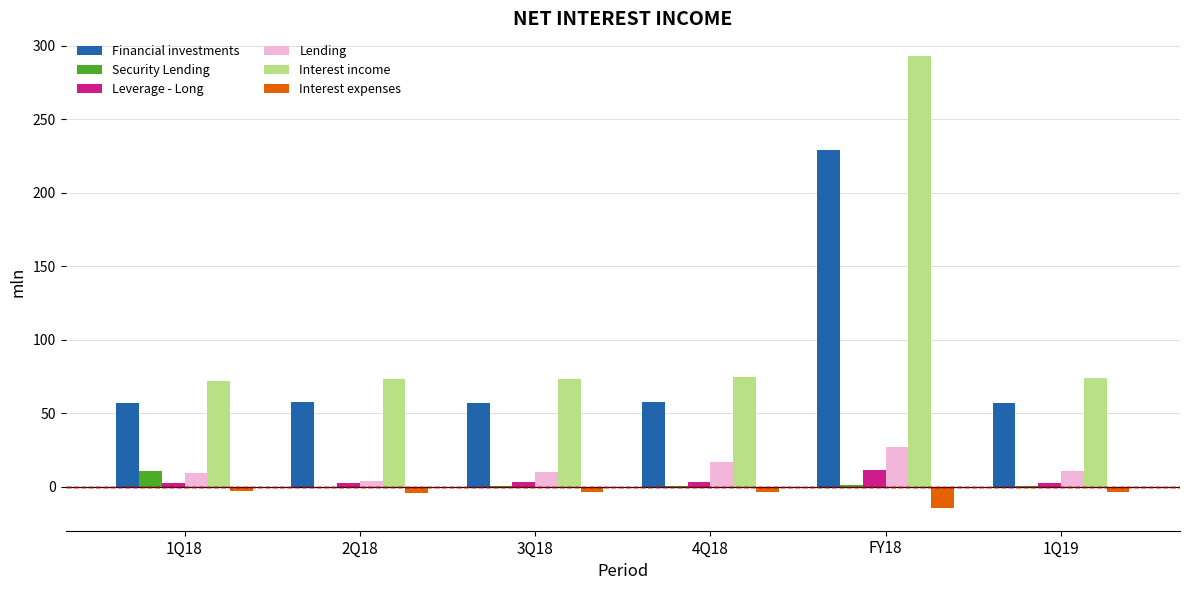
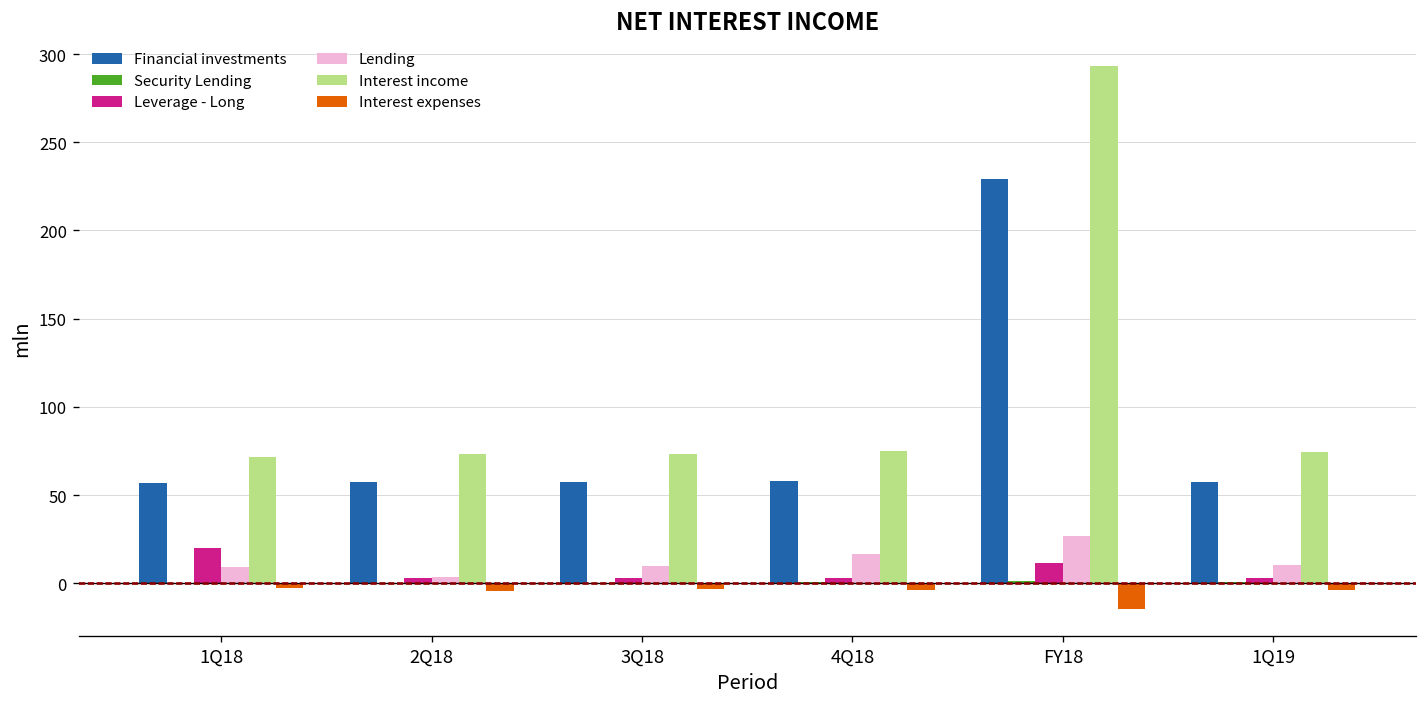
  {
    "Financial investments": {
      "1Q18": 57,
      "2Q18": 58,
      "3Q18": 57,
      "4Q18": 58,
      "FY18": 229,
      "1Q19": 57
    },
    "Security Lending": {
-     "1Q18": 11
+     "1Q18": 0
    },
    "Leverage - Long": {
-     "1Q18": 3,
+     "1Q18": 20,
      "2Q18": 3,
      "3Q18": 3,
      "4Q18": 3,
      "FY18": 11,
      "1Q19": 3
    },
    "Lending": {
      "1Q18": 9,
      "2Q18": 4,
      "3Q18": 10,
      "4Q18": 17,
      "FY18": 27,
      "1Q19": 10
    },
    "Interest income": {
      "1Q18": 72,
      "2Q18": 73,
      "3Q18": 73,
      "4Q18": 75,
      "FY18": 293,
      "1Q19": 74
    },
    "Interest expenses": {
      "1Q18": -3,
      "2Q18": -4,
      "3Q18": -4,
      "4Q18": -4,
      "FY18": -14,
      "1Q19": -4
    }
  }
